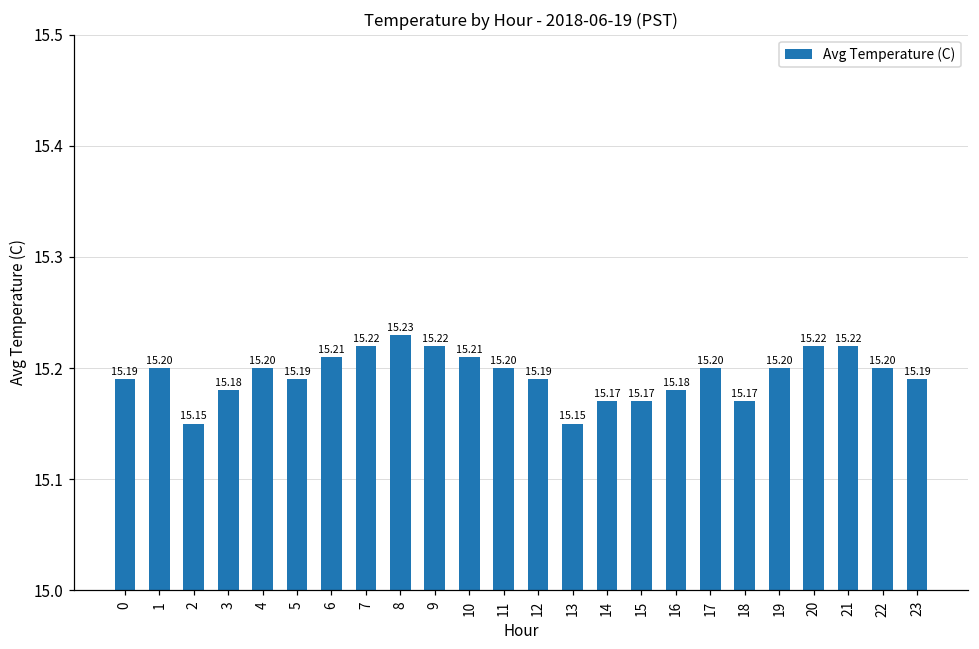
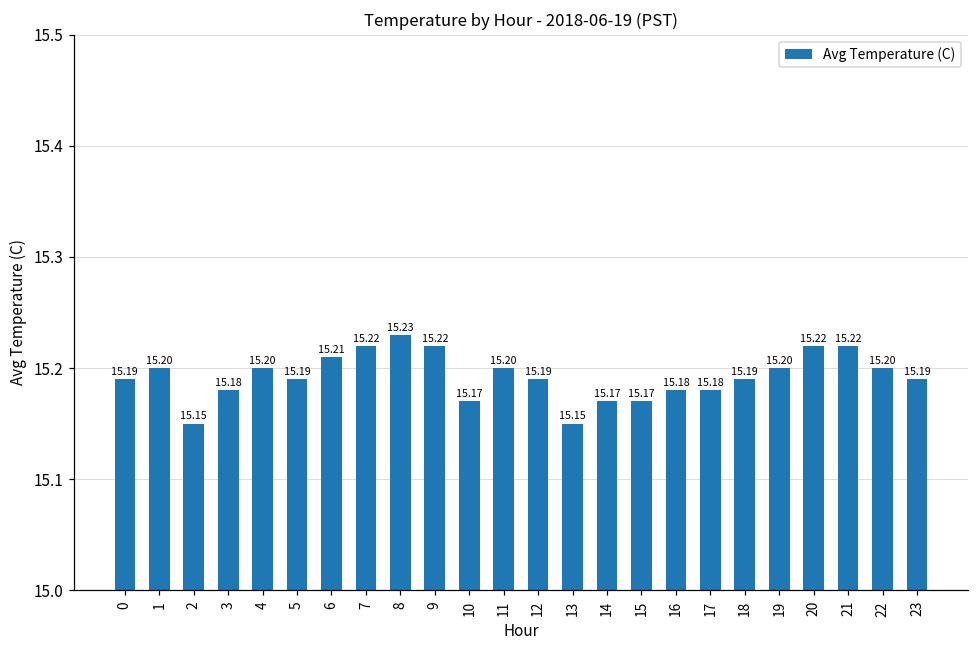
  {
    "0": 15.19,
    "1": 15.20,
    "2": 15.15,
    "3": 15.18,
    "4": 15.20,
    "5": 15.19,
    "6": 15.21,
    "7": 15.22,
    "8": 15.23,
    "9": 15.22,
-   "10": 15.21,
+   "10": 15.17,
    "11": 15.20,
    "12": 15.19,
    "13": 15.15,
    "14": 15.17,
    "15": 15.17,
    "16": 15.18,
-   "17": 15.20,
-   "18": 15.17,
+   "17": 15.18,
+   "18": 15.19,
    "19": 15.20,
    "20": 15.22,
    "21": 15.22,
    "22": 15.20,
    "23": 15.19
  }
